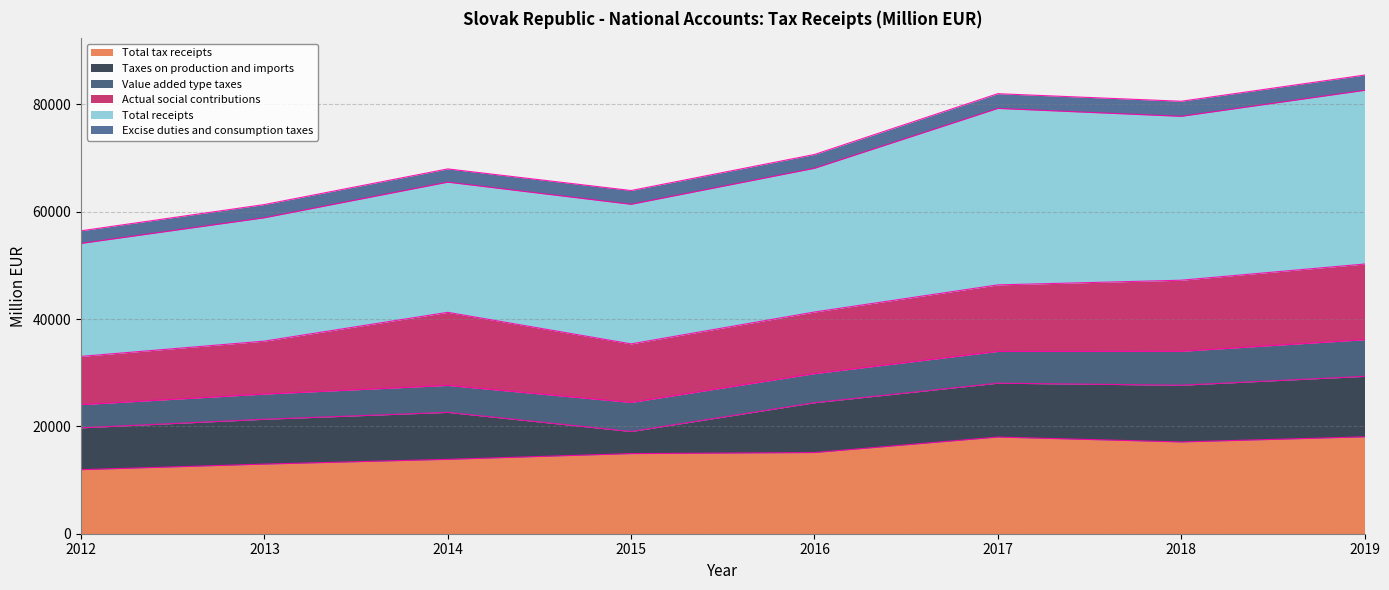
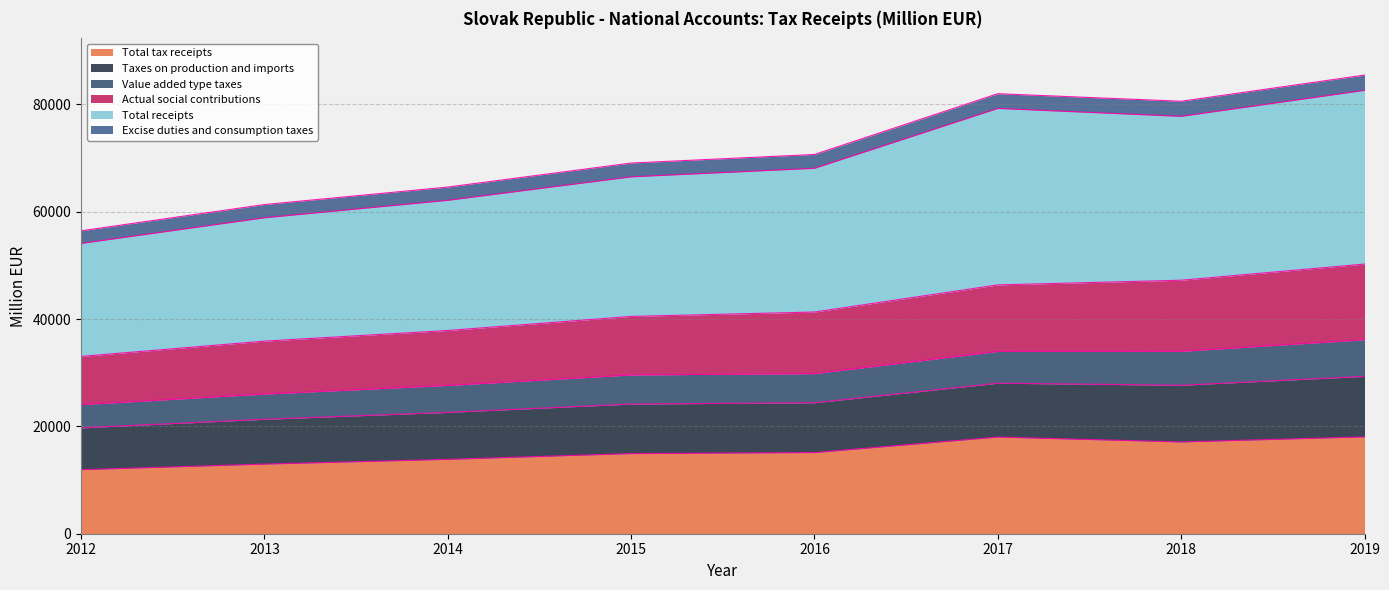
  {
    "Total tax receipts": {
      "2012": 12000,
      "2013": 13000,
      "2014": 14000,
      "2015": 15000,
      "2016": 15000,
      "2017": 18000,
      "2018": 17000,
      "2019": 18000
    },
    "Taxes on production and imports": {
      "2012": 8000,
      "2013": 8000,
      "2014": 9000,
-     "2015": 4000,
+     "2015": 9000,
      "2016": 9000,
      "2017": 10000,
      "2018": 11000,
      "2019": 11000
    },
    "Actual social contributions": {
      "2012": 9000,
      "2013": 10000,
-     "2014": 14000,
+     "2014": 10000,
      "2015": 11000,
      "2016": 11000,
      "2017": 12000,
      "2018": 13000,
      "2019": 14000
    },
    "Total receipts": {
      "2012": 21000,
      "2013": 23000,
      "2014": 24000,
      "2015": 26000,
      "2016": 27000,
      "2017": 33000,
      "2018": 31000,
      "2019": 32000
    }
  }
